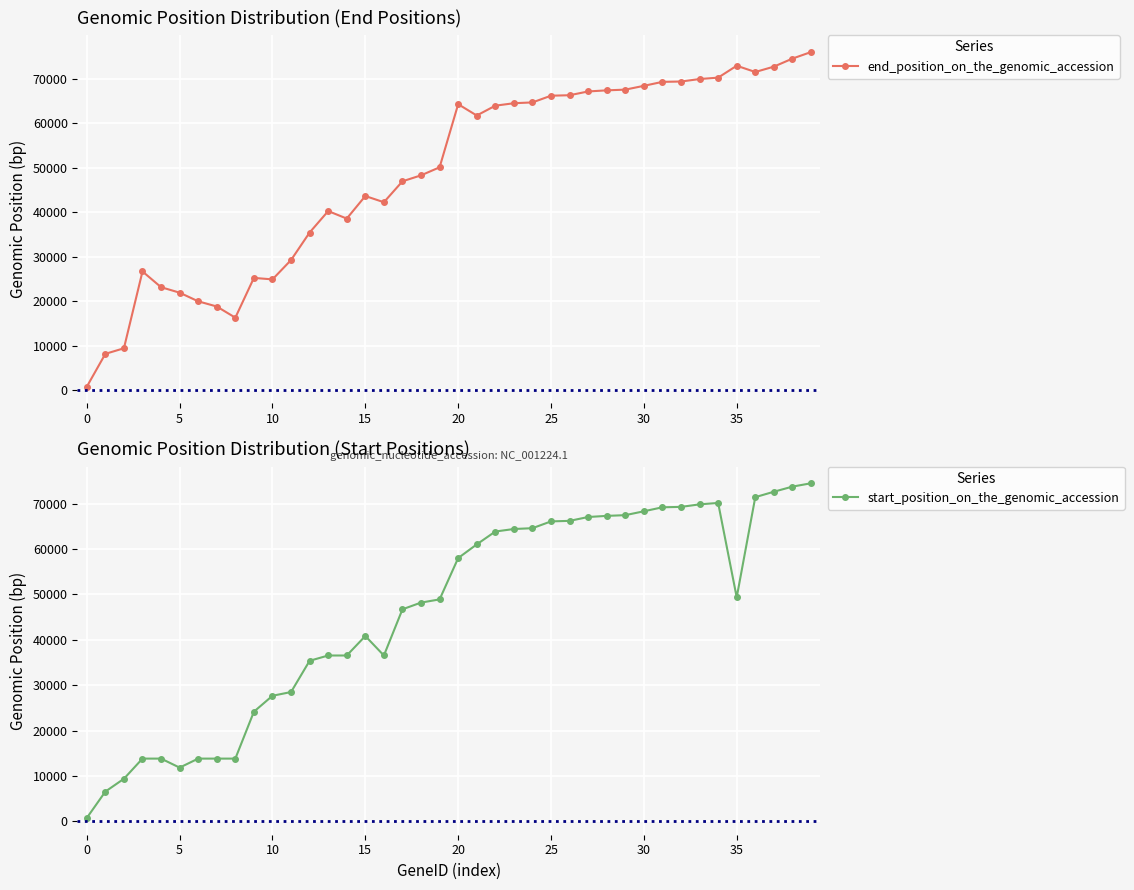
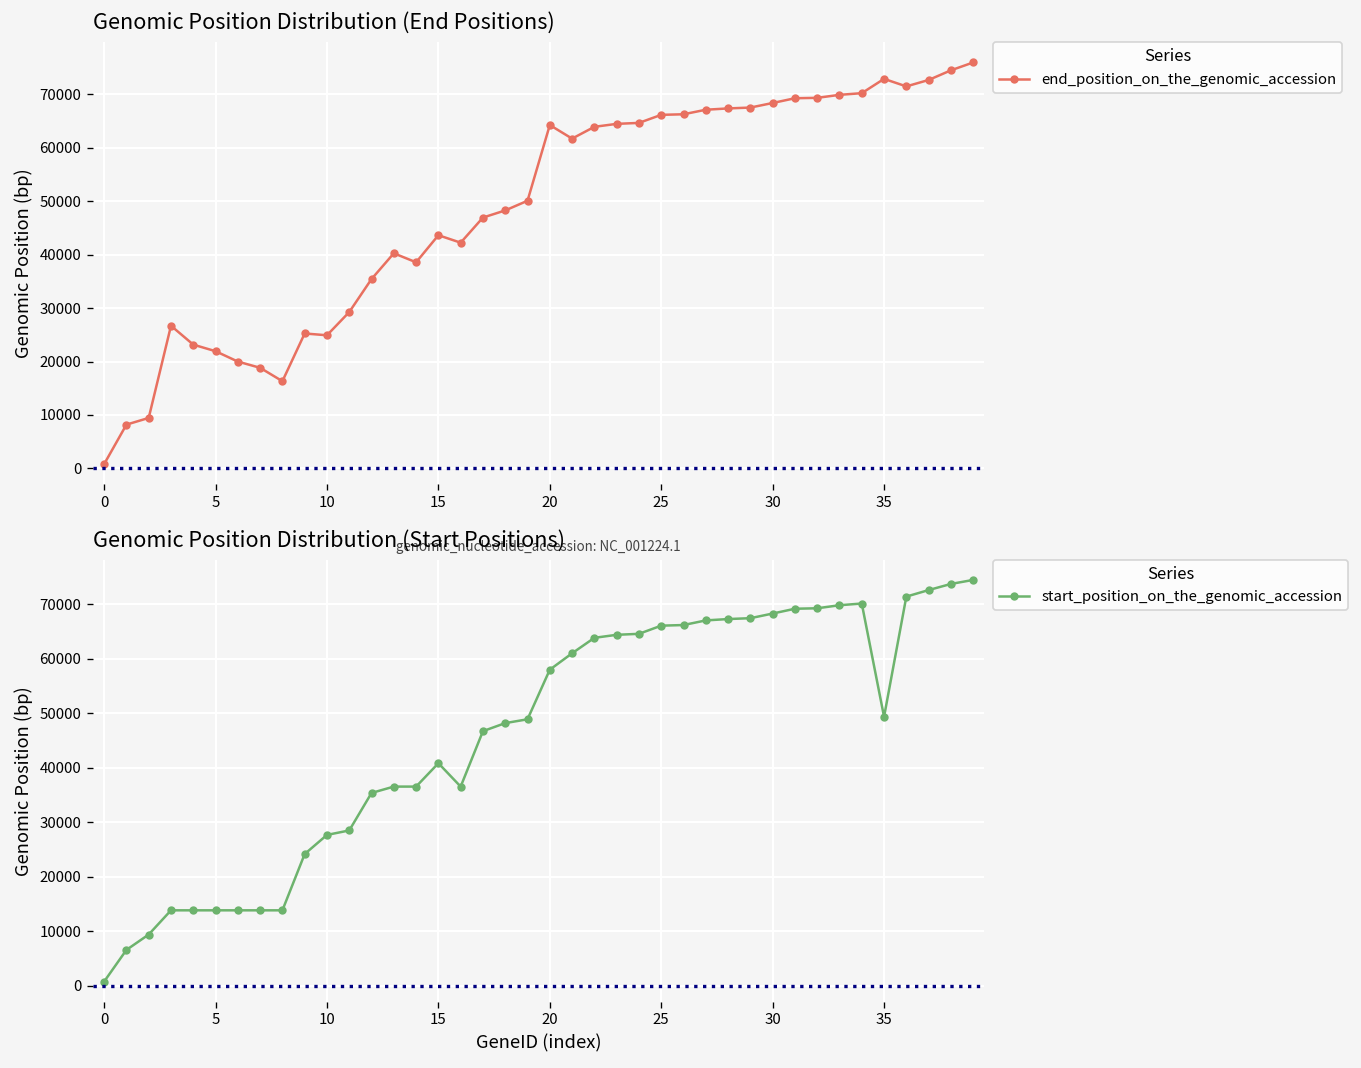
  {
    "Genomic Position Distribution (End Positions)": {
      "0": 1000,
      "5": 22000,
      "10": 25000,
      "15": 44000,
      "20": 64000,
      "25": 66000,
      "30": 68000,
      "35": 73000
    },
    "Genomic Position Distribution (Start Positions)": {
      "0": 1000,
-     "5": 12000,
+     "5": 14000,
      "10": 28000,
      "15": 41000,
      "20": 58000,
      "25": 66000,
      "30": 68000,
      "35": 49000
    }
  }
